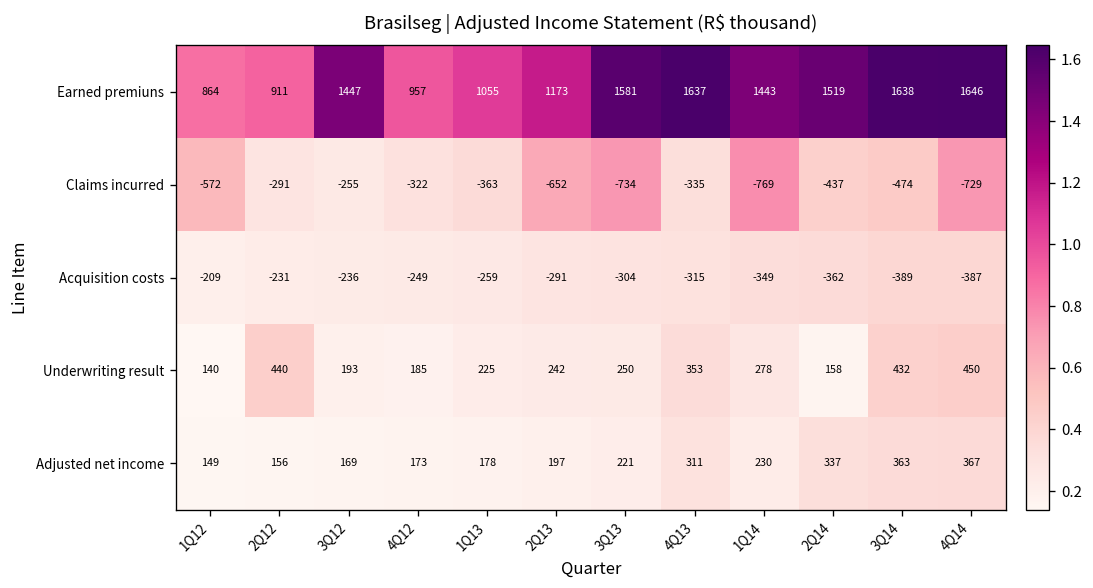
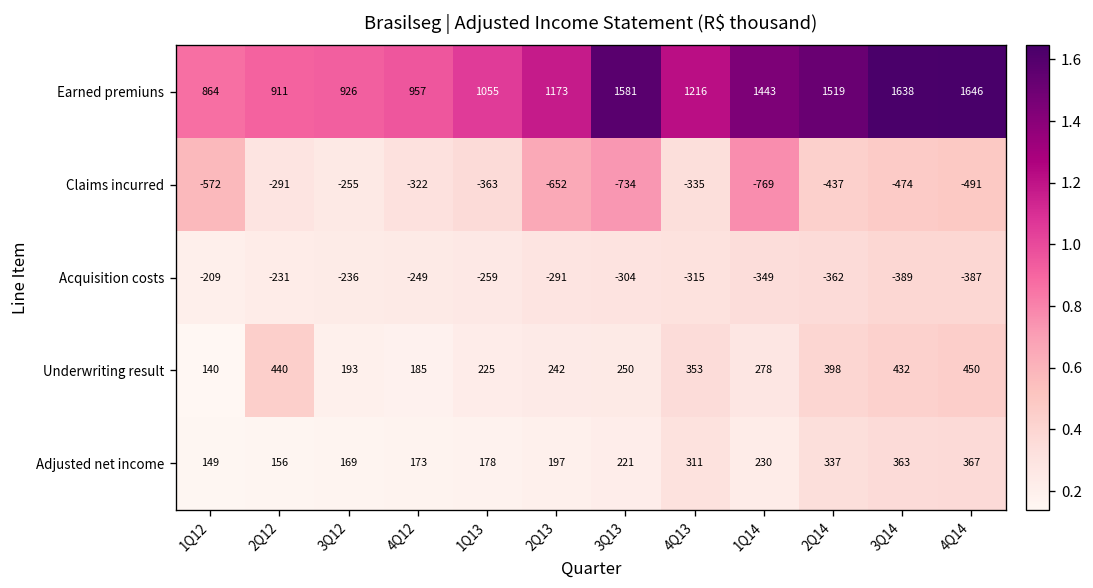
  {
    "Earned premiuns": {
      "1Q12": 864,
      "2Q12": 911,
-     "3Q12": 1447,
+     "3Q12": 926,
      "4Q12": 957,
      "1Q13": 1055,
      "2Q13": 1173,
      "3Q13": 1581,
-     "4Q13": 1637,
+     "4Q13": 1216,
      "1Q14": 1443,
      "2Q14": 1519,
      "3Q14": 1638,
      "4Q14": 1646
    },
    "Claims incurred": {
      "1Q12": -572,
      "2Q12": -291,
      "3Q12": -255,
      "4Q12": -322,
      "1Q13": -363,
      "2Q13": -652,
      "3Q13": -734,
      "4Q13": -335,
      "1Q14": -769,
      "2Q14": -437,
      "3Q14": -474,
-     "4Q14": -729
+     "4Q14": -491
    },
    "Acquisition costs": {
      "1Q12": -209,
      "2Q12": -231,
      "3Q12": -236,
      "4Q12": -249,
      "1Q13": -259,
      "2Q13": -291,
      "3Q13": -304,
      "4Q13": -315,
      "1Q14": -349,
      "2Q14": -362,
      "3Q14": -389,
      "4Q14": -387
    },
    "Underwriting result": {
      "1Q12": 140,
      "2Q12": 440,
      "3Q12": 193,
      "4Q12": 185,
      "1Q13": 225,
      "2Q13": 242,
      "3Q13": 250,
      "4Q13": 353,
      "1Q14": 278,
-     "2Q14": 158,
+     "2Q14": 398,
      "3Q14": 432,
      "4Q14": 450
    },
    "Adjusted net income": {
      "1Q12": 149,
      "2Q12": 156,
      "3Q12": 169,
      "4Q12": 173,
      "1Q13": 178,
      "2Q13": 197,
      "3Q13": 221,
      "4Q13": 311,
      "1Q14": 230,
      "2Q14": 337,
      "3Q14": 363,
      "4Q14": 367
    }
  }
